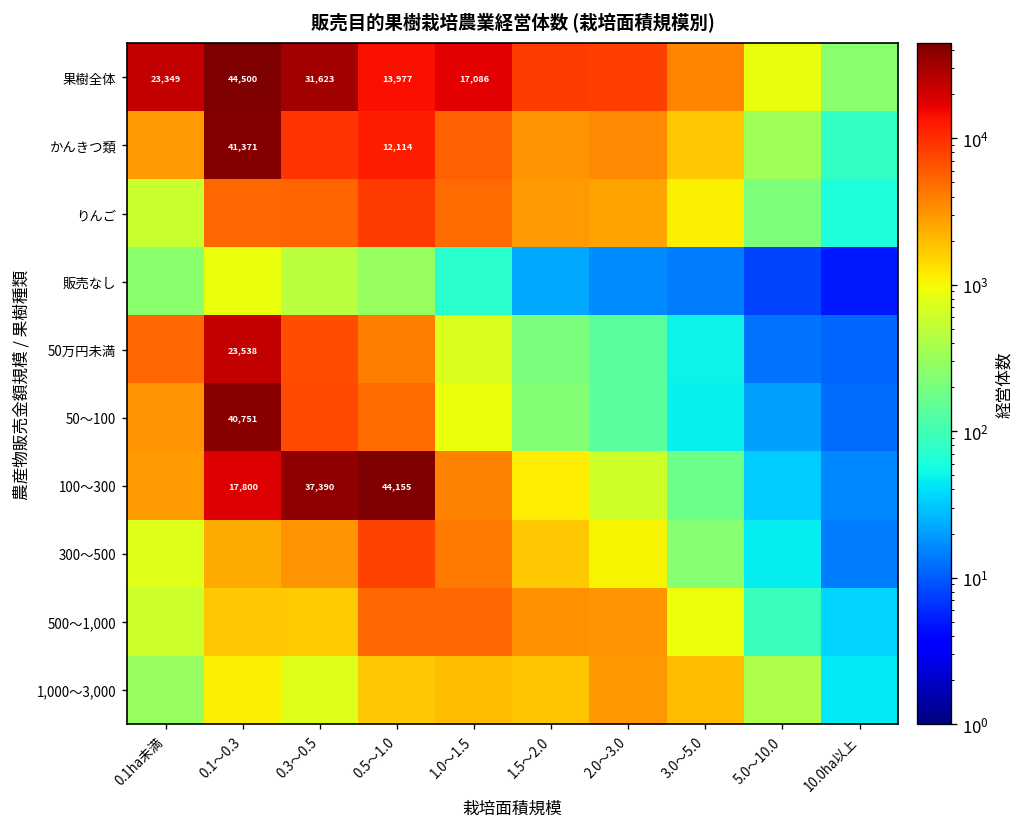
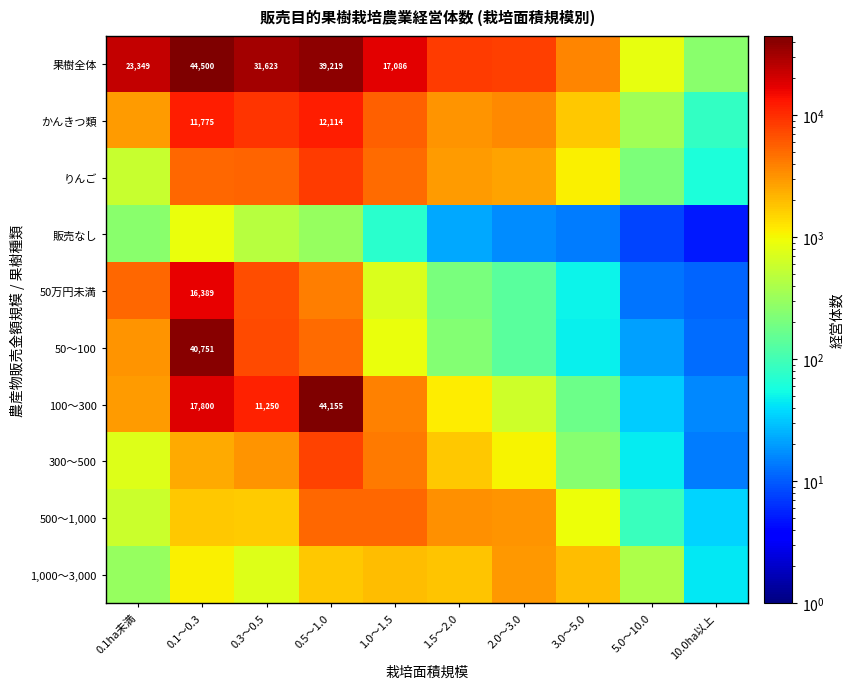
  {
    "果樹全体": {
      "0.1ha未満": "23,349",
      "0.1～0.3": "44,500",
      "0.3～0.5": "31,623",
-     "0.5～1.0": "13,977",
+     "0.5～1.0": "39,219",
      "1.0～1.5": "17,086"
    },
    "かんきつ類": {
-     "0.1～0.3": "41,371",
+     "0.1～0.3": "11,775",
      "0.5～1.0": "12,114"
    },
    "50万円未満": {
-     "0.1～0.3": "23,538"
+     "0.1～0.3": "16,389"
    },
    "50～100": {
      "0.1～0.3": "40,751"
    },
    "100～300": {
      "0.1～0.3": "17,800",
-     "0.3～0.5": "37,390",
+     "0.3～0.5": "11,250",
      "0.5～1.0": "44,155"
    }
  }
